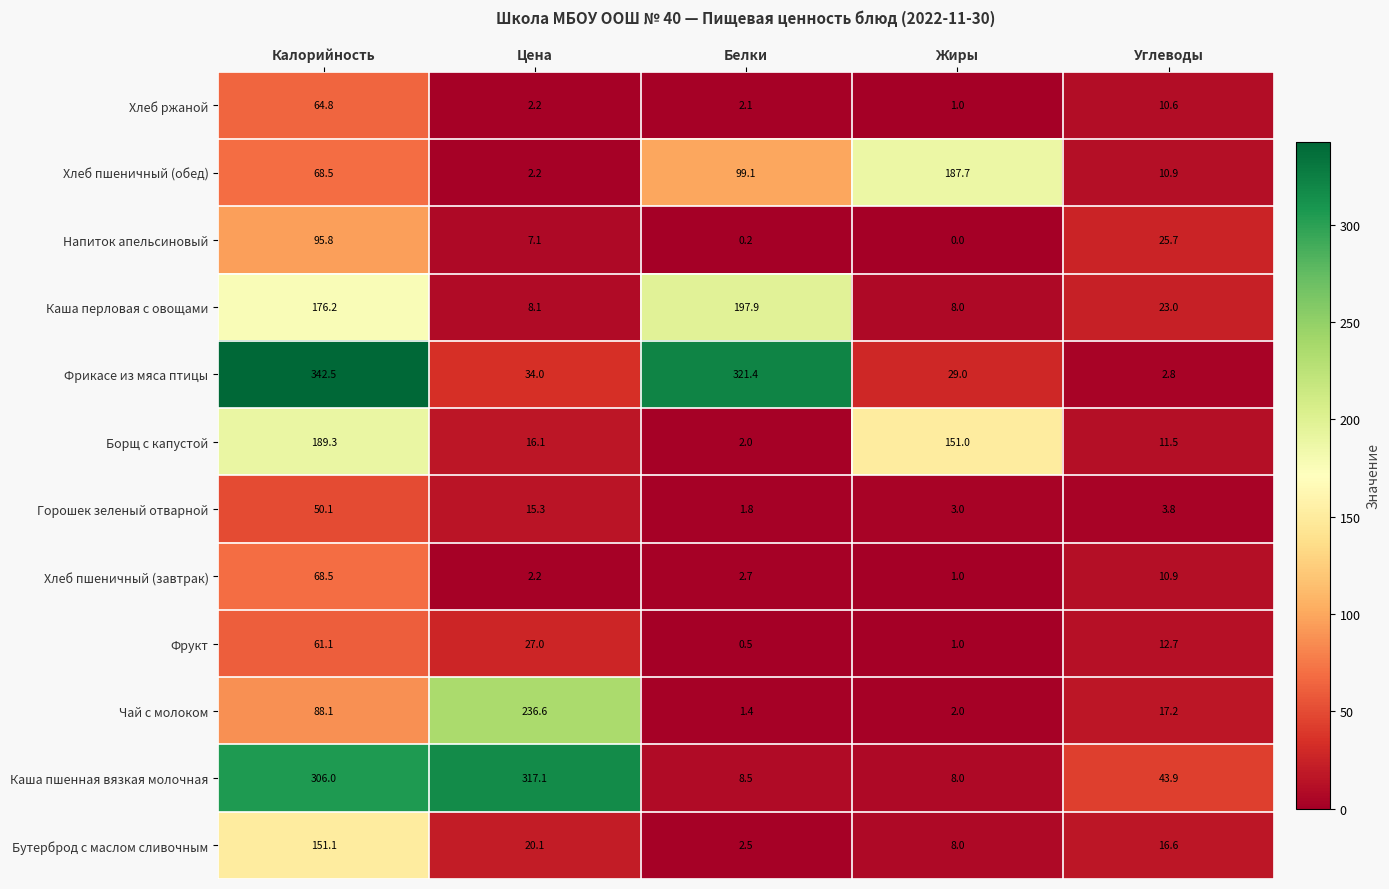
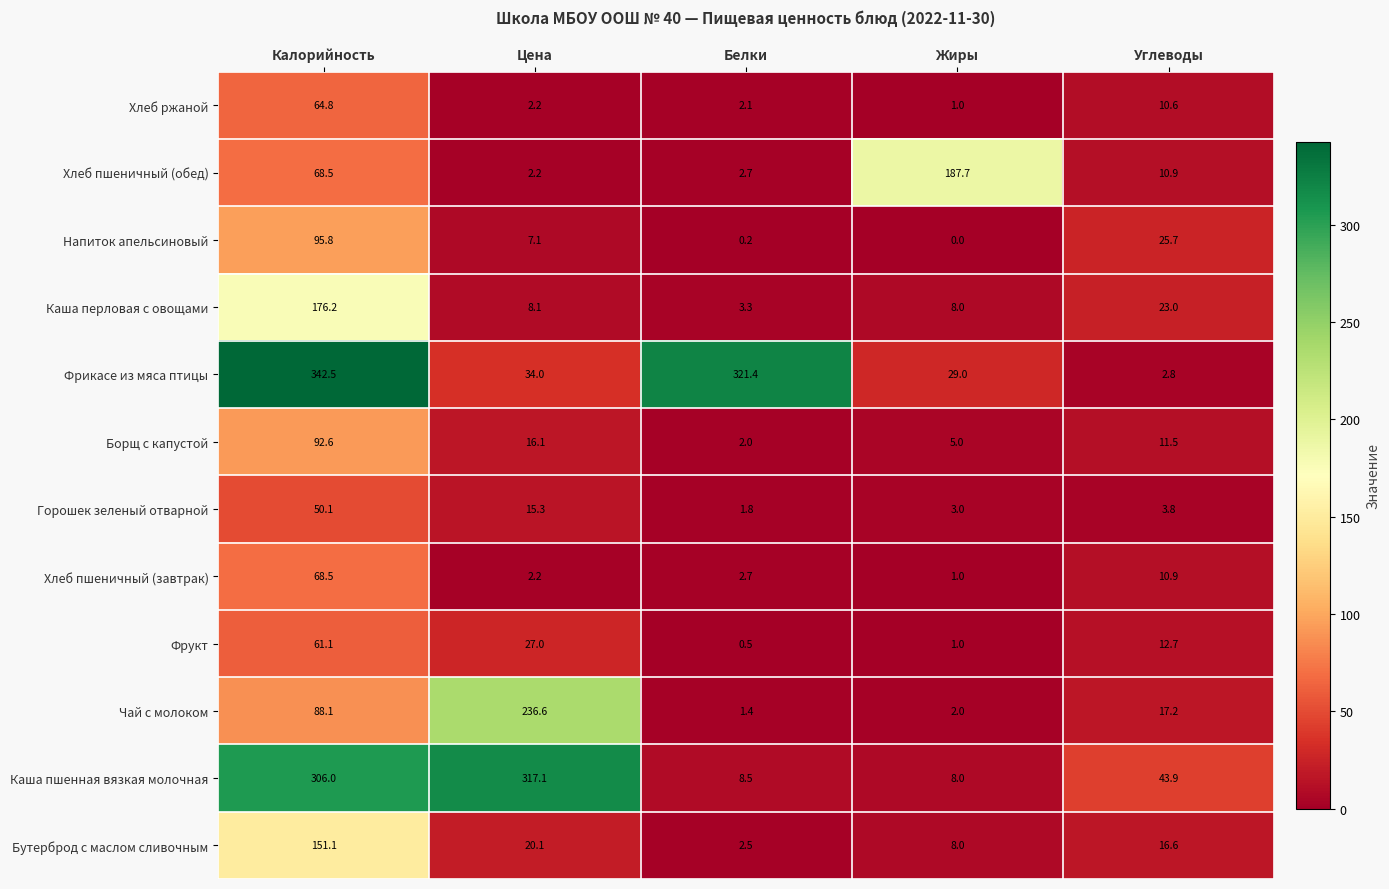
  {
    "Хлеб ржаной": {
      "Калорийность": 64.8,
      "Цена": 2.2,
      "Белки": 2.1,
      "Жиры": 1.0,
      "Углеводы": 10.6
    },
    "Хлеб пшеничный (обед)": {
      "Калорийность": 68.5,
      "Цена": 2.2,
-     "Белки": 99.1,
+     "Белки": 2.7,
      "Жиры": 187.7,
      "Углеводы": 10.9
    },
    "Напиток апельсиновый": {
      "Калорийность": 95.8,
      "Цена": 7.1,
      "Белки": 0.2,
      "Жиры": 0.0,
      "Углеводы": 25.7
    },
    "Каша перловая с овощами": {
      "Калорийность": 176.2,
      "Цена": 8.1,
-     "Белки": 197.9,
+     "Белки": 3.3,
      "Жиры": 8.0,
      "Углеводы": 23.0
    },
    "Фрикасе из мяса птицы": {
      "Калорийность": 342.5,
      "Цена": 34.0,
      "Белки": 321.4,
      "Жиры": 29.0,
      "Углеводы": 2.8
    },
    "Борщ с капустой": {
-     "Калорийность": 189.3,
+     "Калорийность": 92.6,
      "Цена": 16.1,
      "Белки": 2.0,
-     "Жиры": 151.0,
+     "Жиры": 5.0,
      "Углеводы": 11.5
    },
    "Горошек зеленый отварной": {
      "Калорийность": 50.1,
      "Цена": 15.3,
      "Белки": 1.8,
      "Жиры": 3.0,
      "Углеводы": 3.8
    },
    "Хлеб пшеничный (завтрак)": {
      "Калорийность": 68.5,
      "Цена": 2.2,
      "Белки": 2.7,
      "Жиры": 1.0,
      "Углеводы": 10.9
    },
    "Фрукт": {
      "Калорийность": 61.1,
      "Цена": 27.0,
      "Белки": 0.5,
      "Жиры": 1.0,
      "Углеводы": 12.7
    },
    "Чай с молоком": {
      "Калорийность": 88.1,
      "Цена": 236.6,
      "Белки": 1.4,
      "Жиры": 2.0,
      "Углеводы": 17.2
    },
    "Каша пшенная вязкая молочная": {
      "Калорийность": 306.0,
      "Цена": 317.1,
      "Белки": 8.5,
      "Жиры": 8.0,
      "Углеводы": 43.9
    },
    "Бутерброд с маслом сливочным": {
      "Калорийность": 151.1,
      "Цена": 20.1,
      "Белки": 2.5,
      "Жиры": 8.0,
      "Углеводы": 16.6
    }
  }
